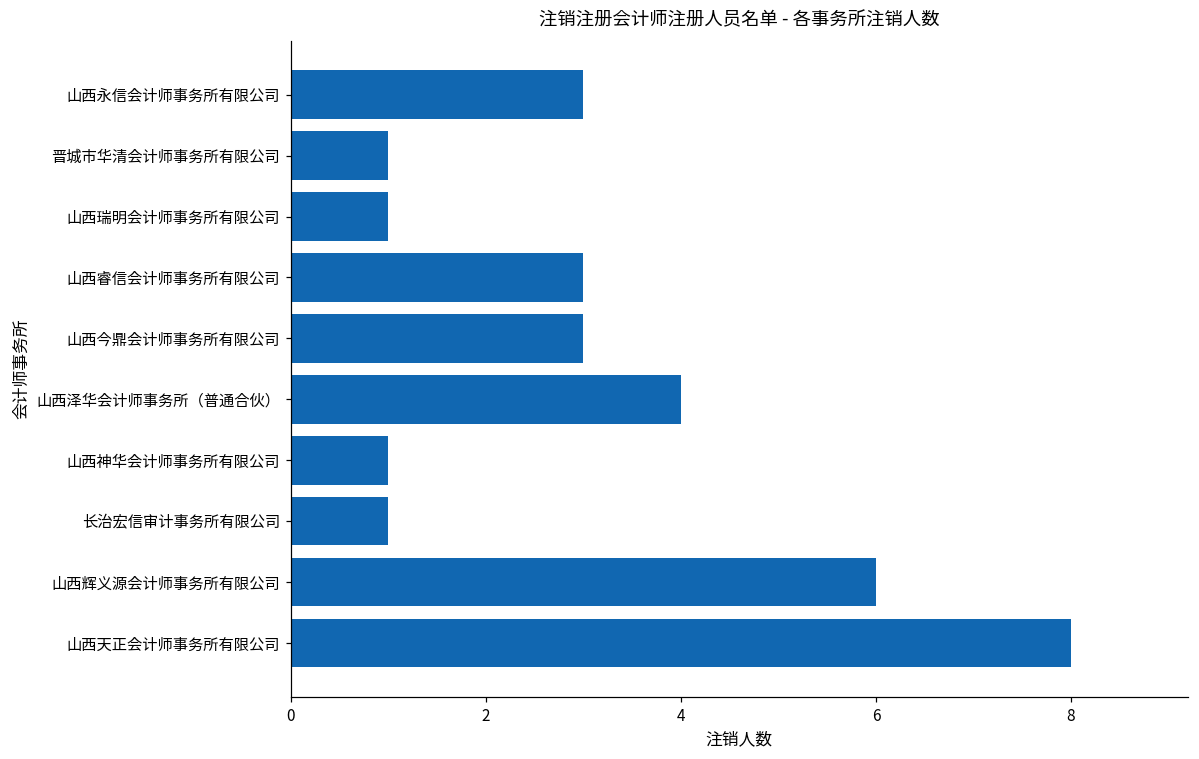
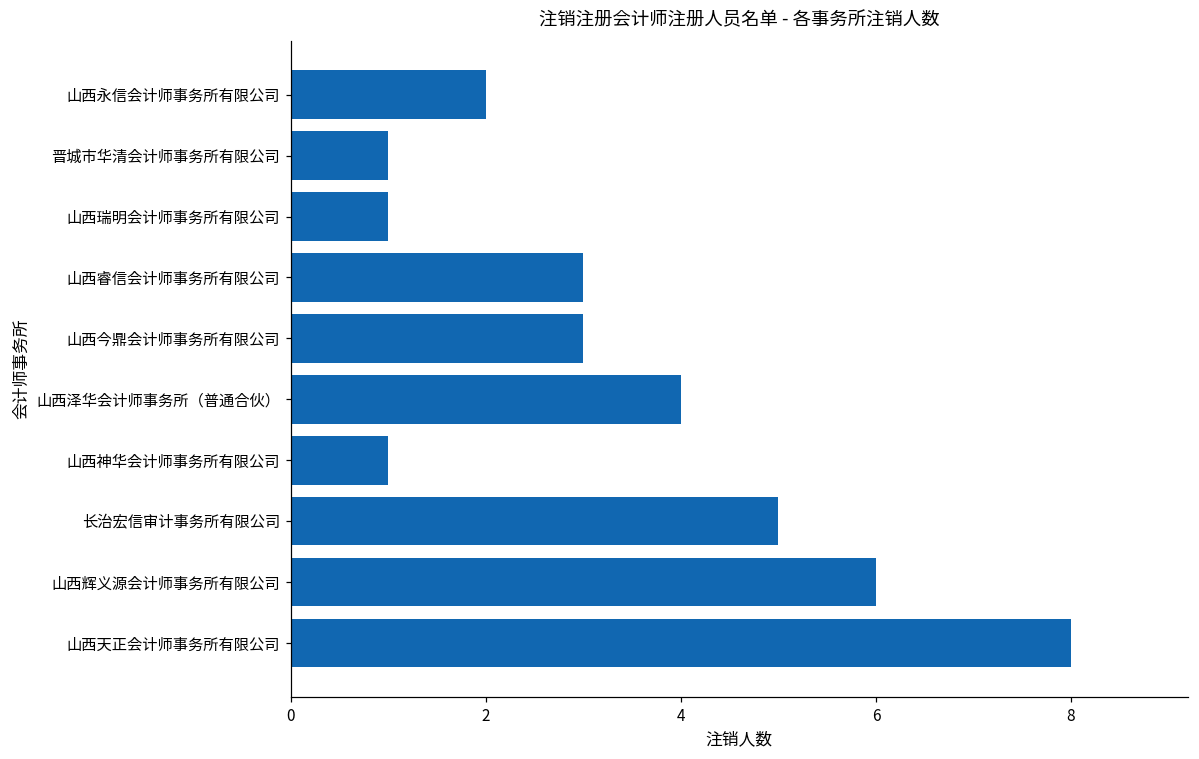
  {
-   "山西永信会计师事务所有限公司": 3,
+   "山西永信会计师事务所有限公司": 2,
    "晋城市华清会计师事务所有限公司": 1,
    "山西瑞明会计师事务所有限公司": 1,
    "山西睿信会计师事务所有限公司": 3,
    "山西今鼎会计师事务所有限公司": 3,
    "山西泽华会计师事务所（普通合伙）": 4,
    "山西神华会计师事务所有限公司": 1,
-   "长治宏信审计事务所有限公司": 1,
+   "长治宏信审计事务所有限公司": 5,
    "山西辉义源会计师事务所有限公司": 6,
    "山西天正会计师事务所有限公司": 8
  }
